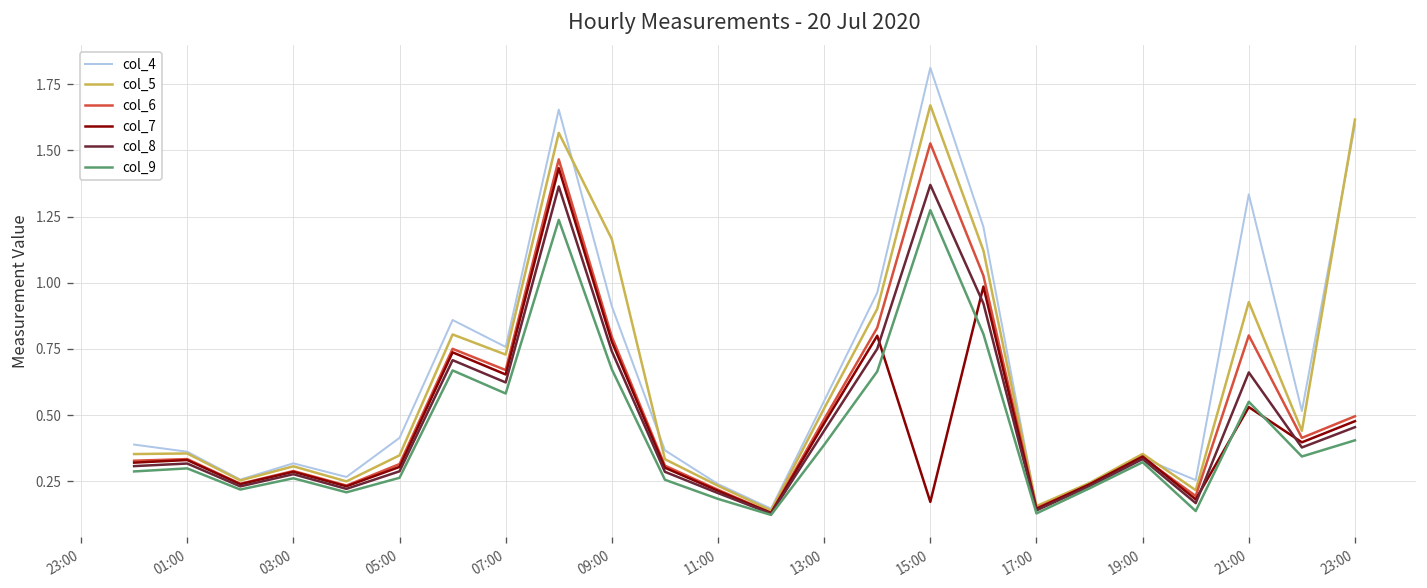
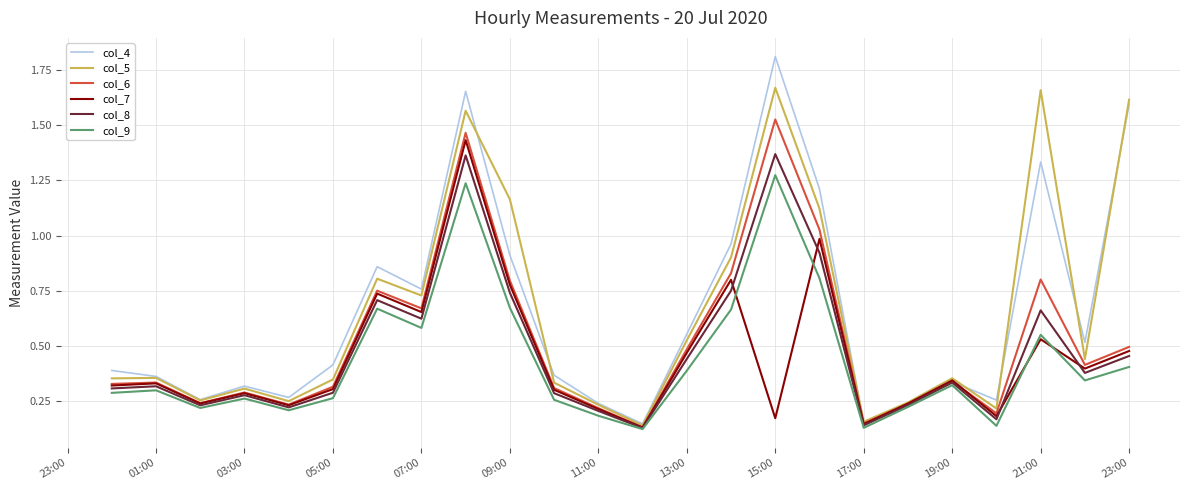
  {
    "col_4": {
      "05:00": 0.41,
      "07:00": 0.76,
      "09:00": 0.91,
      "13:00": 0.55,
      "15:00": 1.81,
      "21:00": 1.33,
      "23:00": 1.60
    },
    "col_5": {
      "05:00": 0.35,
      "07:00": 0.73,
      "09:00": 1.16,
      "13:00": 0.53,
      "15:00": 1.67,
-     "21:00": 0.93,
+     "21:00": 1.66,
      "23:00": 1.62
    },
    "col_6": {
      "07:00": 0.67,
      "09:00": 0.80,
      "13:00": 0.49,
      "15:00": 1.53,
      "21:00": 0.80,
      "23:00": 0.50
    },
    "col_7": {
      "07:00": 0.65,
      "09:00": 0.78,
      "13:00": 0.47,
      "15:00": 0.17,
      "21:00": 0.53,
      "23:00": 0.48
    },
    "col_8": {
      "01:00": 0.32,
      "05:00": 0.29,
      "07:00": 0.62,
      "09:00": 0.74,
      "13:00": 0.44,
      "15:00": 1.37,
      "21:00": 0.66,
      "23:00": 0.45
    },
    "col_9": {
      "01:00": 0.30,
      "03:00": 0.26,
      "05:00": 0.26,
      "07:00": 0.58,
      "09:00": 0.67,
      "11:00": 0.18,
      "13:00": 0.39,
      "15:00": 1.27,
      "19:00": 0.32,
      "21:00": 0.55,
      "23:00": 0.41
    }
  }
